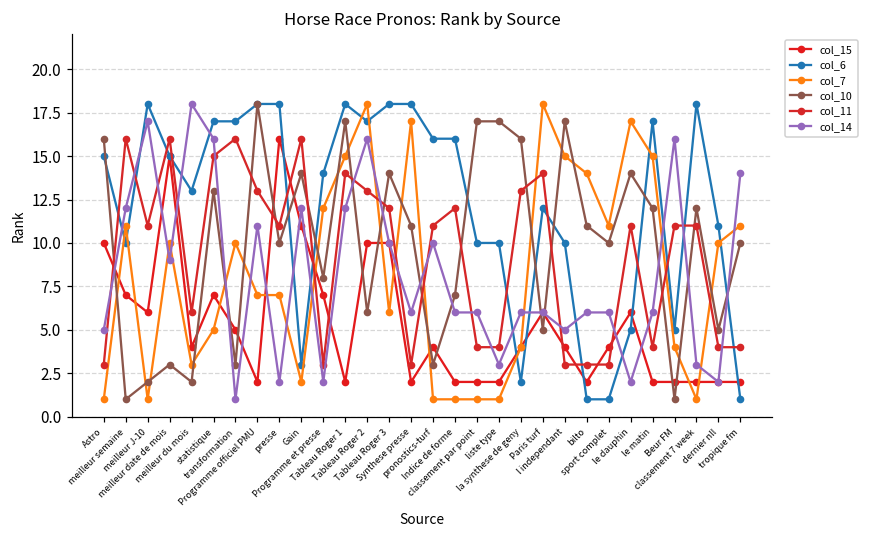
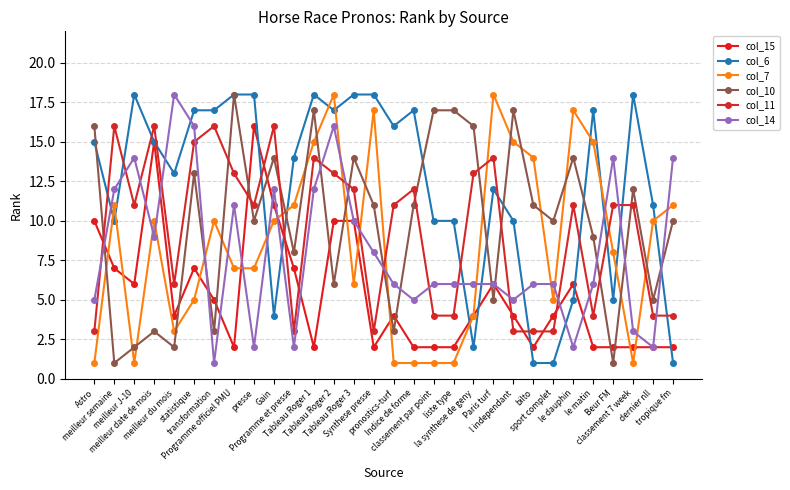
  {
    "col_6": {
      "Astro": 15,
      "meilleur semaine": 10,
      "meilleur J-10": 18,
      "meilleur du mois": 13,
      "statistique": 17,
      "transformation": 17,
      "presse": 18,
-     "Gain": 3,
+     "Gain": 4,
      "Programme et presse": 14,
      "Tableau Roger 1": 18,
      "Tableau Roger 2": 17,
      "Tableau Roger 3": 18,
      "Synthese presse": 18,
      "pronostics-turf": 16,
-     "Indice de forme": 16,
+     "Indice de forme": 17,
      "classement par point": 10,
      "liste type": 10,
      "la synthese de geny": 2,
      "Paris turf": 12,
      "l independant": 10,
      "bilto": 1,
      "sport complet": 1,
      "le dauphin": 5,
      "le matin": 17,
      "Beur FM": 5,
      "classement 7 week": 18,
      "dernier nll": 11,
      "tropique fm": 1
    },
    "col_7": {
      "Astro": 1,
      "meilleur semaine": 11,
      "meilleur J-10": 1,
      "meilleur date de mois": 10,
      "meilleur du mois": 3,
      "statistique": 5,
      "transformation": 10,
      "Programme officiel PMU": 7,
      "presse": 7,
-     "Gain": 2,
-     "Programme et presse": 12,
+     "Gain": 10,
+     "Programme et presse": 11,
      "Tableau Roger 1": 15,
      "Tableau Roger 2": 18,
      "Tableau Roger 3": 6,
      "Synthese presse": 17,
      "pronostics-turf": 1,
      "Indice de forme": 1,
      "classement par point": 1,
      "liste type": 1,
      "Paris turf": 18,
      "l independant": 15,
      "bilto": 14,
-     "sport complet": 11,
+     "sport complet": 5,
      "le dauphin": 17,
      "le matin": 15,
-     "Beur FM": 4,
+     "Beur FM": 8,
      "classement 7 week": 1,
      "dernier nll": 10,
      "tropique fm": 11
    },
    "col_10": {
      "Astro": 16,
      "meilleur semaine": 1,
      "meilleur J-10": 2,
      "meilleur date de mois": 3,
      "meilleur du mois": 2,
      "statistique": 13,
      "transformation": 3,
      "presse": 10,
      "Gain": 14,
      "Programme et presse": 8,
      "Tableau Roger 1": 17,
      "Tableau Roger 2": 6,
      "Tableau Roger 3": 14,
      "Synthese presse": 11,
      "pronostics-turf": 3,
-     "Indice de forme": 7,
+     "Indice de forme": 11,
      "classement par point": 17,
      "liste type": 17,
      "la synthese de geny": 16,
      "Paris turf": 5,
      "l independant": 17,
      "bilto": 11,
      "sport complet": 10,
      "le dauphin": 14,
-     "le matin": 12,
+     "le matin": 9,
      "Beur FM": 1,
      "classement 7 week": 12,
      "dernier nll": 5,
      "tropique fm": 10
    },
    "col_14": {
      "Astro": 5,
      "meilleur semaine": 12,
-     "meilleur J-10": 17,
+     "meilleur J-10": 14,
      "meilleur date de mois": 9,
      "meilleur du mois": 18,
      "statistique": 16,
      "transformation": 1,
      "Programme officiel PMU": 11,
      "presse": 2,
      "Gain": 12,
      "Programme et presse": 2,
      "Tableau Roger 1": 12,
      "Tableau Roger 2": 16,
-     "Synthese presse": 6,
-     "pronostics-turf": 10,
-     "Indice de forme": 6,
+     "Synthese presse": 8,
+     "pronostics-turf": 6,
+     "Indice de forme": 5,
      "classement par point": 6,
-     "liste type": 3,
+     "liste type": 6,
      "la synthese de geny": 6,
      "l independant": 5,
      "bilto": 6,
      "sport complet": 6,
      "le dauphin": 2,
      "le matin": 6,
-     "Beur FM": 16,
+     "Beur FM": 14,
      "classement 7 week": 3,
      "tropique fm": 14
    }
  }
